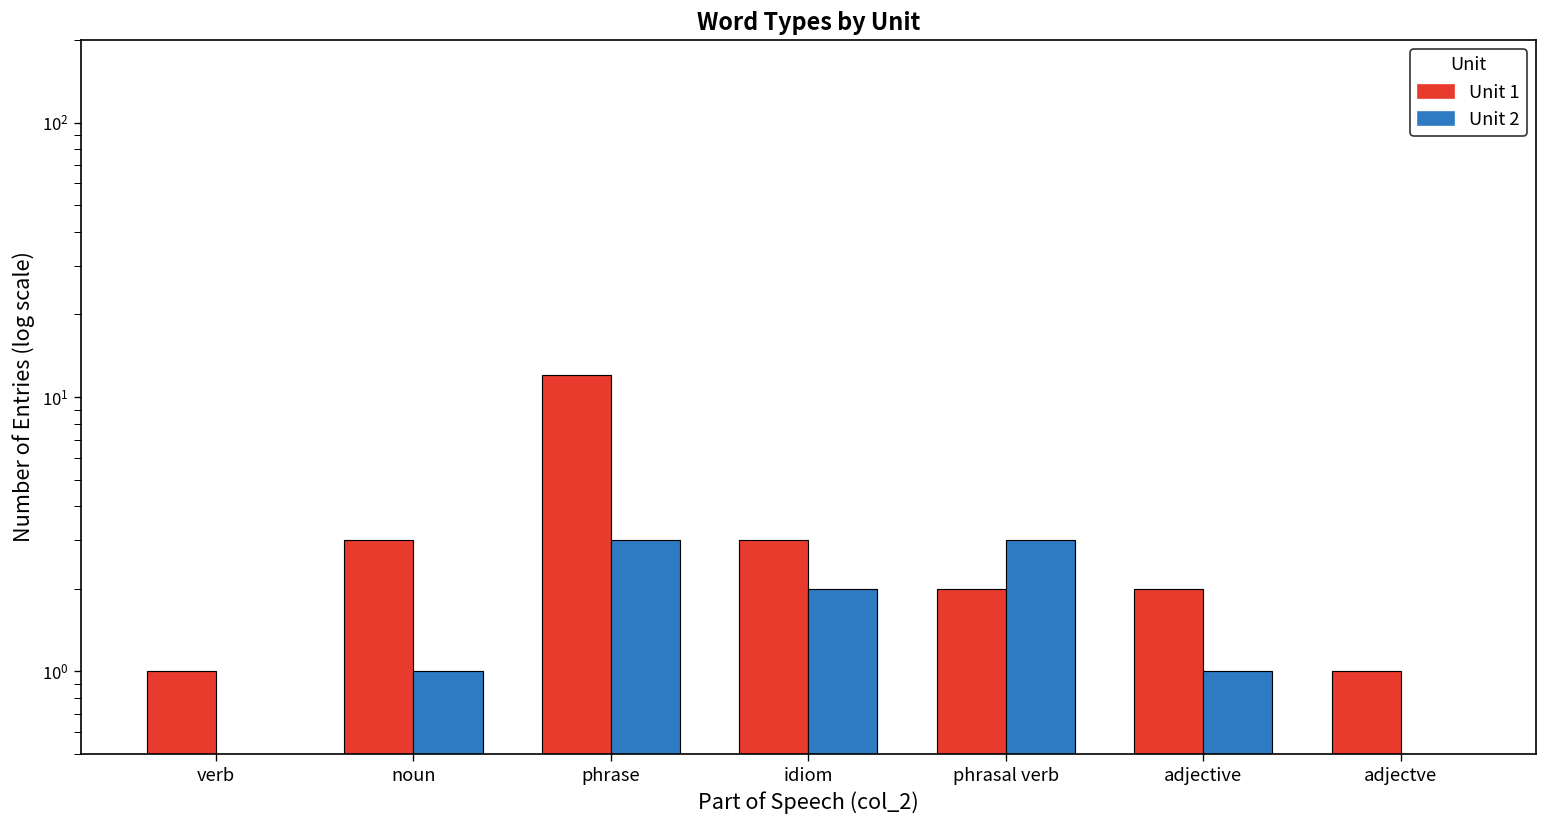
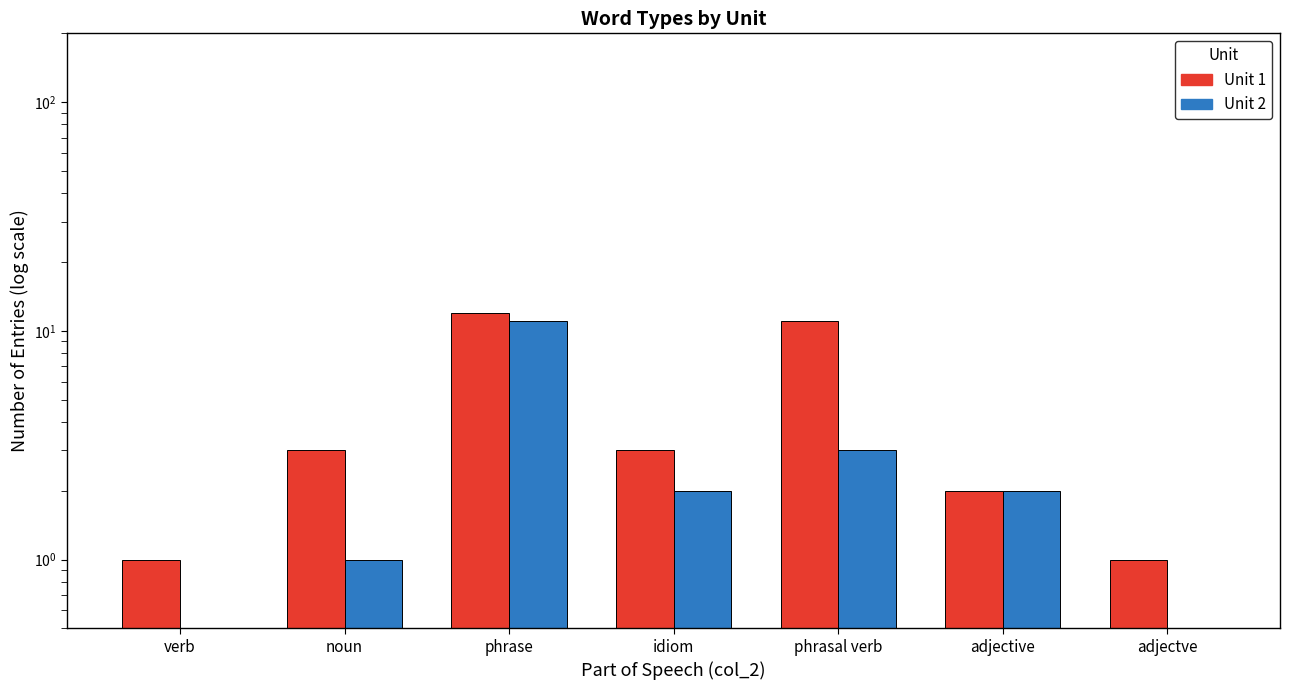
  {
    "Unit 1": {
      "verb": 1,
      "noun": 3,
      "phrase": 12,
      "idiom": 3,
-     "phrasal verb": 2,
+     "phrasal verb": 11,
      "adjective": 2,
      "adjectve": 1
    },
    "Unit 2": {
      "noun": 1,
-     "phrase": 3,
+     "phrase": 11,
      "idiom": 2,
      "phrasal verb": 3,
-     "adjective": 1
+     "adjective": 2
    }
  }
